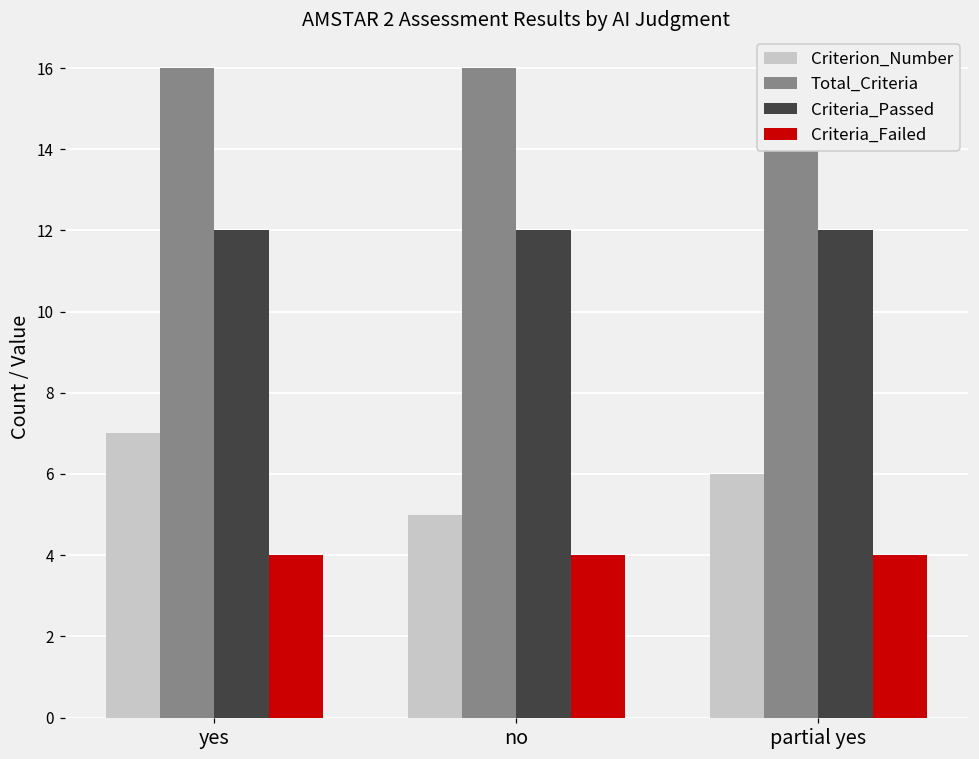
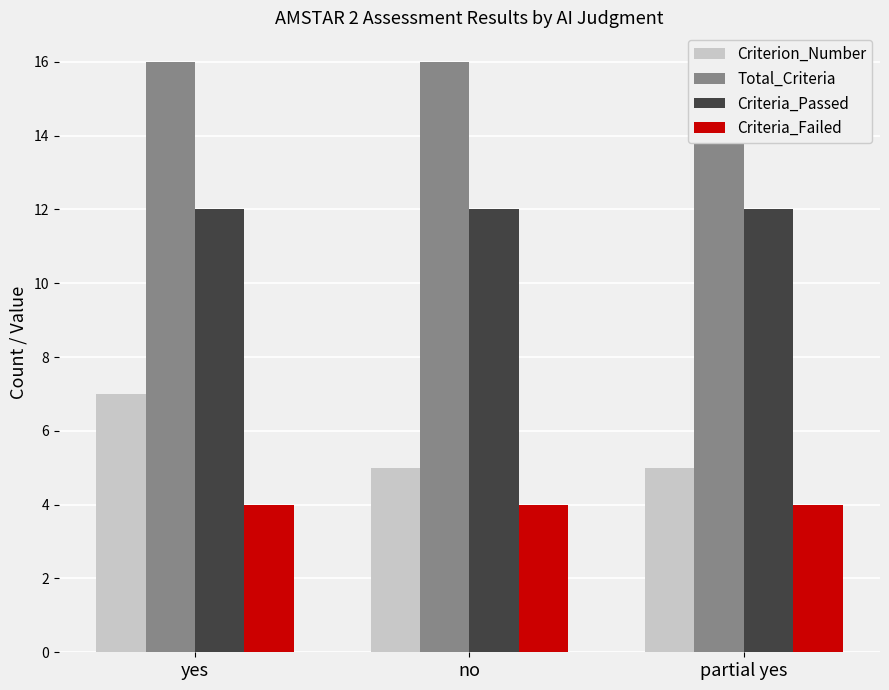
  {
    "Criterion_Number": {
      "yes": 7,
      "no": 5,
-     "partial yes": 6
+     "partial yes": 5
    },
    "Total_Criteria": {
      "yes": 16,
      "no": 16
    },
    "Criteria_Passed": {
      "yes": 12,
      "no": 12,
      "partial yes": 12
    },
    "Criteria_Failed": {
      "yes": 4,
      "no": 4,
      "partial yes": 4
    }
  }
